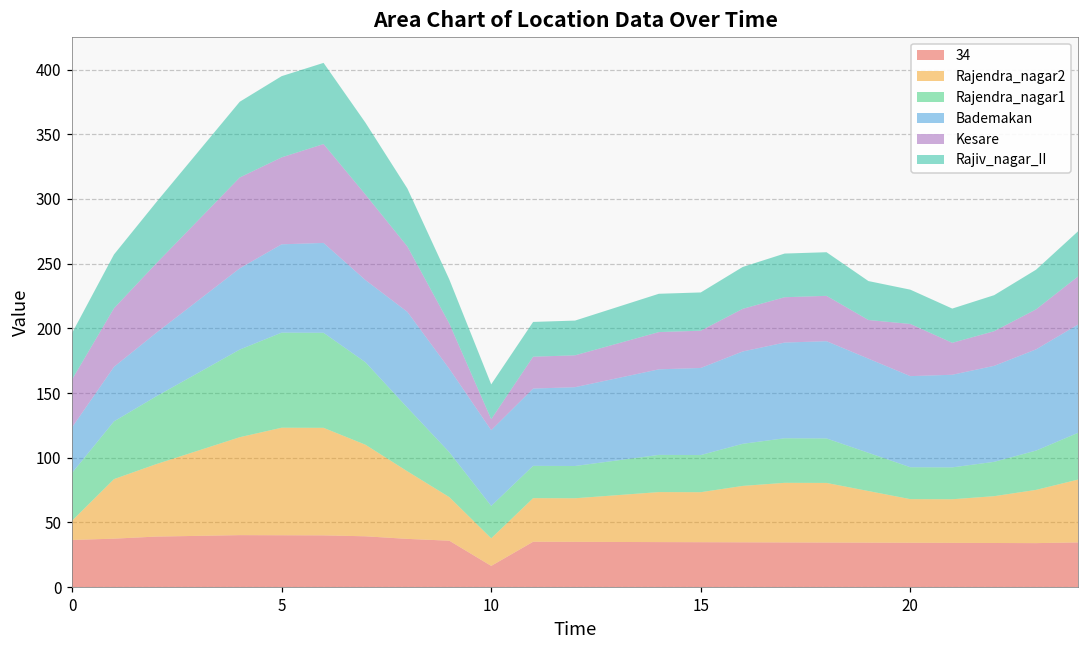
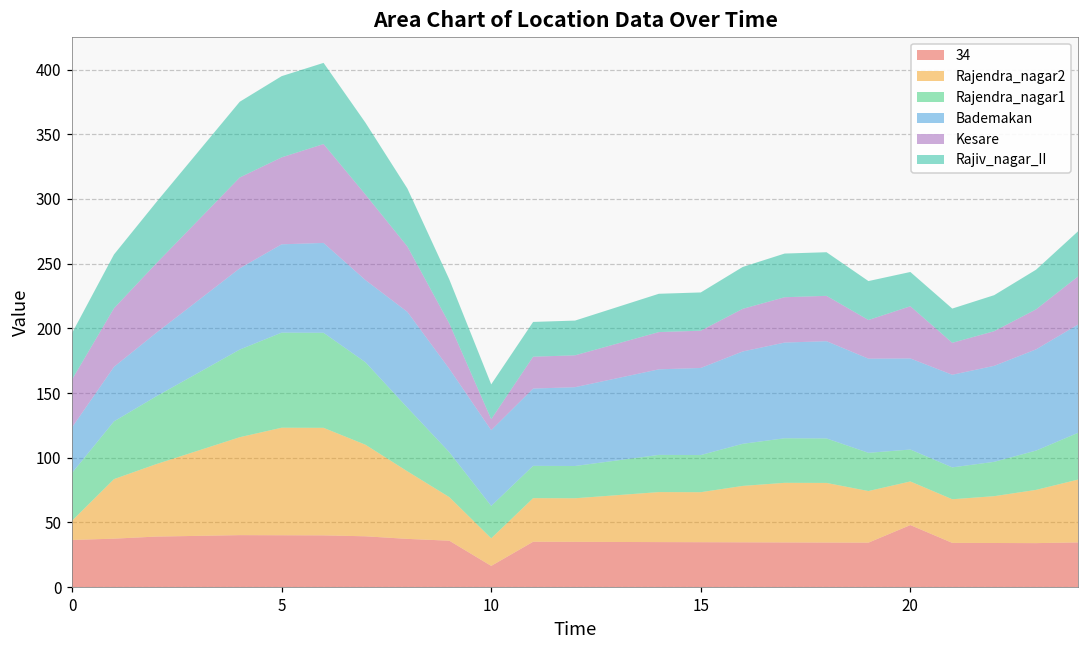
  {
    "34": {
      "0": 36,
      "5": 40,
      "10": 16,
      "15": 35,
-     "20": 34
+     "20": 48
    },
    "Rajendra_nagar2": {
      "0": 15,
      "5": 83,
      "10": 21,
      "15": 39,
      "20": 34
    },
    "Kesare": {
      "0": 37,
      "5": 67,
      "10": 8,
      "15": 29,
      "20": 40
    }
  }
